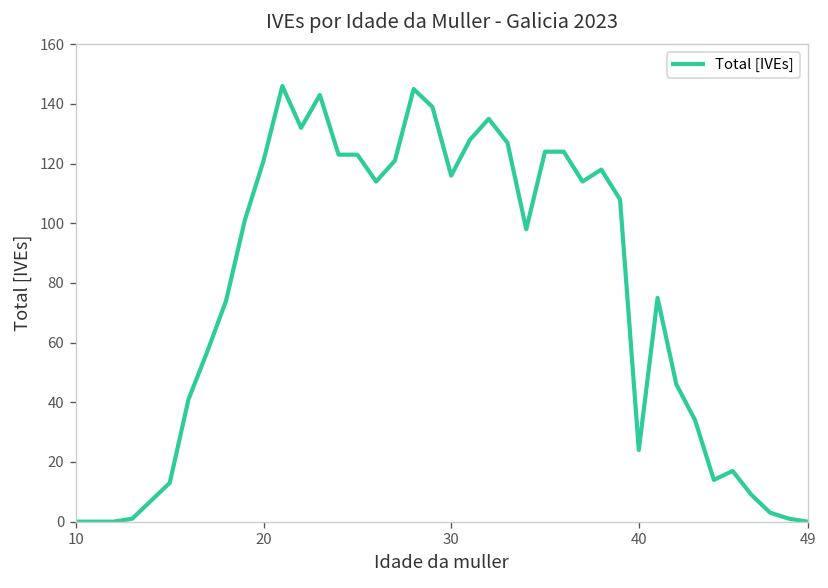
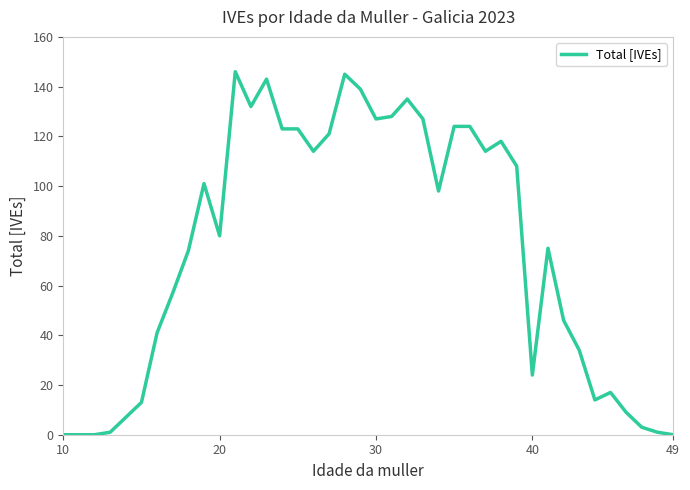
  {
    "10": 0,
-   "20": 121,
-   "30": 116,
+   "20": 80,
+   "30": 127,
    "40": 24,
    "49": 0
  }
